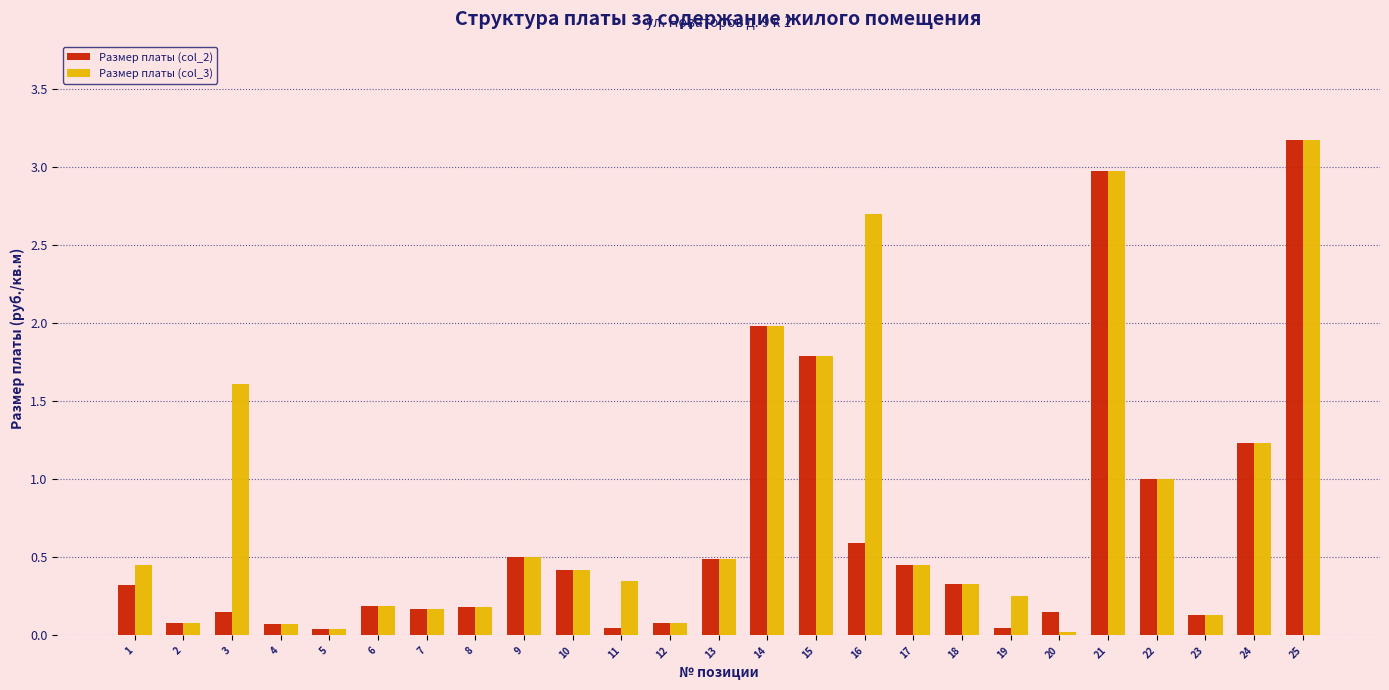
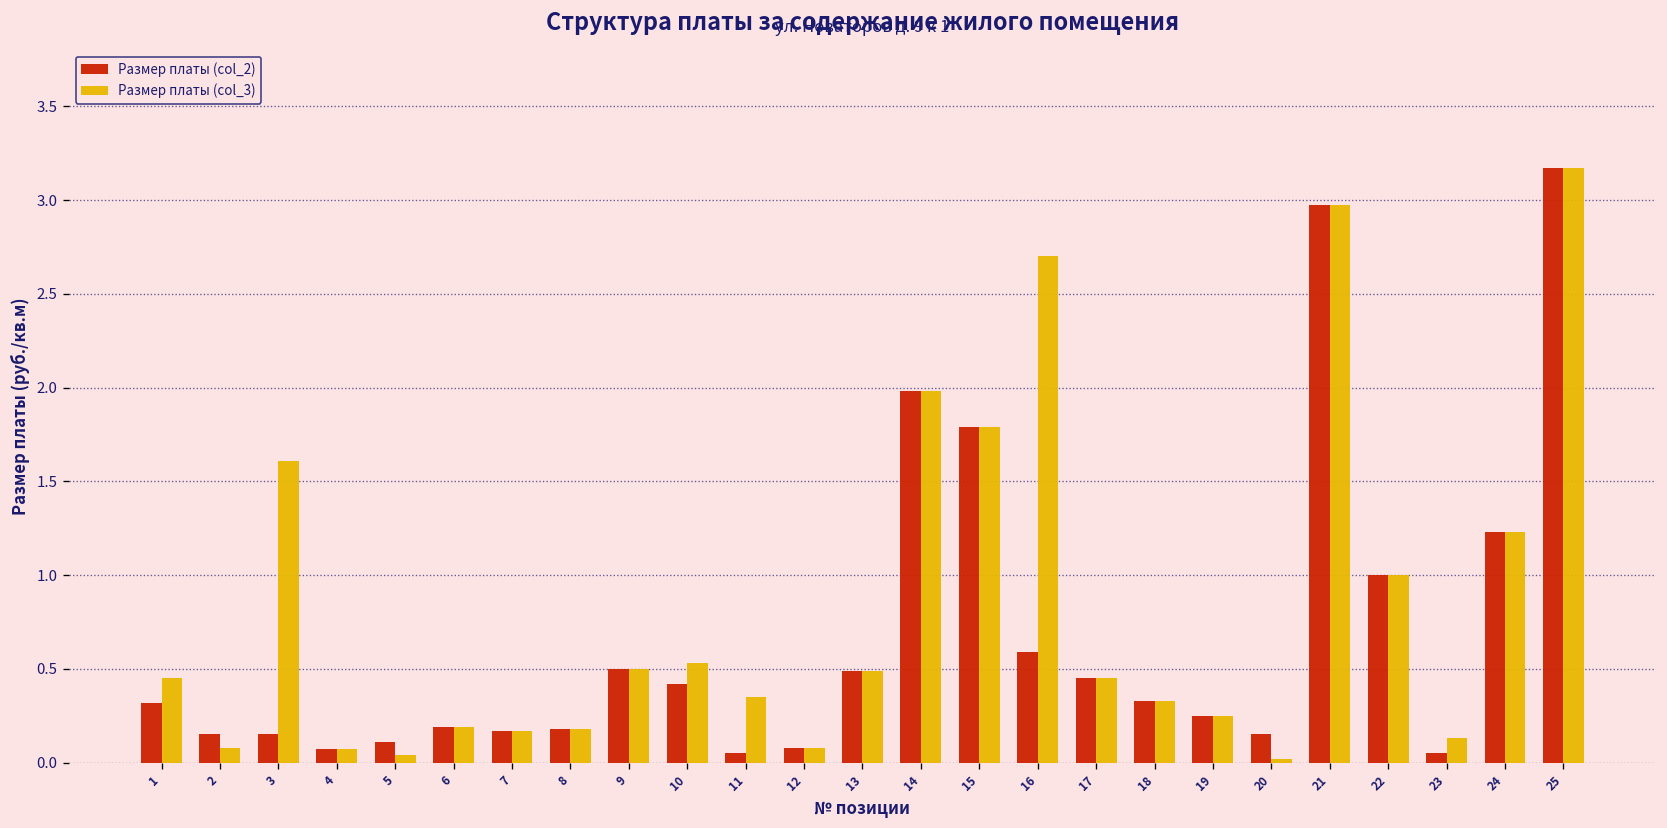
  {
    "Размер платы (col_2)": {
      "1": 0.32,
-     "2": 0.08,
+     "2": 0.15,
      "3": 0.15,
      "4": 0.07,
-     "5": 0.04,
+     "5": 0.11,
      "6": 0.19,
      "7": 0.17,
      "8": 0.18,
      "9": 0.50,
      "10": 0.42,
      "11": 0.05,
      "12": 0.08,
      "13": 0.49,
      "14": 1.98,
      "15": 1.79,
      "16": 0.59,
      "17": 0.45,
      "18": 0.33,
-     "19": 0.05,
+     "19": 0.25,
      "20": 0.15,
      "21": 2.97,
      "22": 1.00,
-     "23": 0.13,
+     "23": 0.05,
      "24": 1.23,
      "25": 3.17
    },
    "Размер платы (col_3)": {
      "1": 0.45,
      "2": 0.08,
      "3": 1.61,
      "4": 0.07,
      "5": 0.04,
      "6": 0.19,
      "7": 0.17,
      "8": 0.18,
      "9": 0.50,
-     "10": 0.42,
+     "10": 0.53,
      "11": 0.35,
      "12": 0.08,
      "13": 0.49,
      "14": 1.98,
      "15": 1.79,
      "16": 2.70,
      "17": 0.45,
      "18": 0.33,
      "19": 0.25,
      "20": 0.02,
      "21": 2.97,
      "22": 1.00,
      "23": 0.13,
      "24": 1.23,
      "25": 3.17
    }
  }
